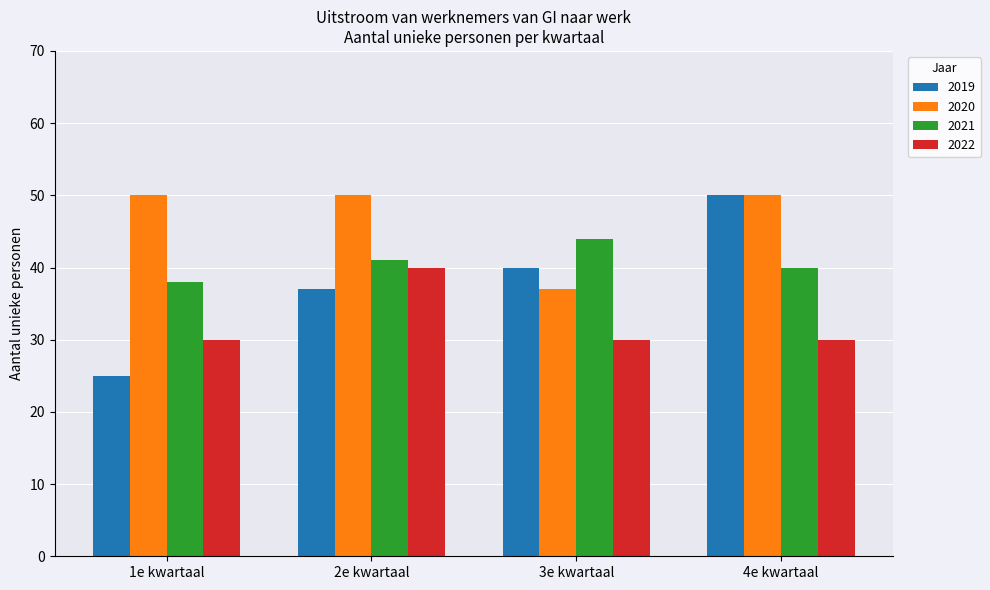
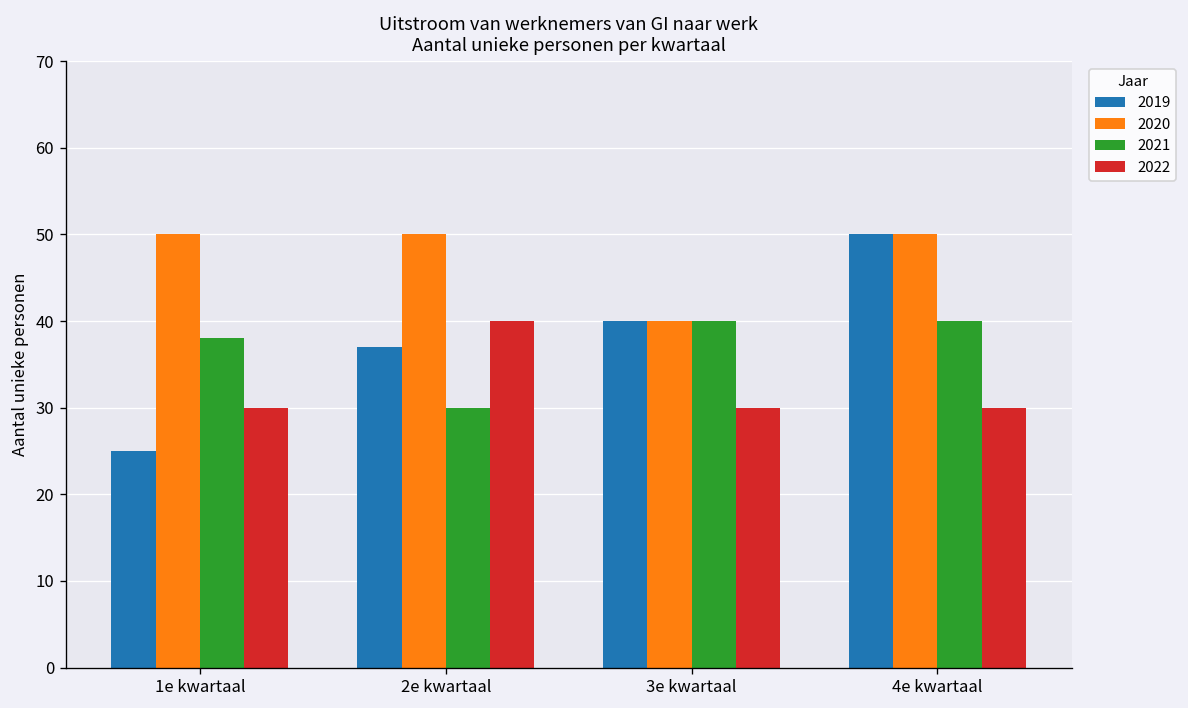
  {
    "2019": {
      "1e kwartaal": 25,
      "2e kwartaal": 37,
      "3e kwartaal": 40,
      "4e kwartaal": 50
    },
    "2020": {
      "1e kwartaal": 50,
      "2e kwartaal": 50,
-     "3e kwartaal": 37,
+     "3e kwartaal": 40,
      "4e kwartaal": 50
    },
    "2021": {
      "1e kwartaal": 38,
-     "2e kwartaal": 41,
-     "3e kwartaal": 44,
+     "2e kwartaal": 30,
+     "3e kwartaal": 40,
      "4e kwartaal": 40
    },
    "2022": {
      "1e kwartaal": 30,
      "2e kwartaal": 40,
      "3e kwartaal": 30,
      "4e kwartaal": 30
    }
  }
